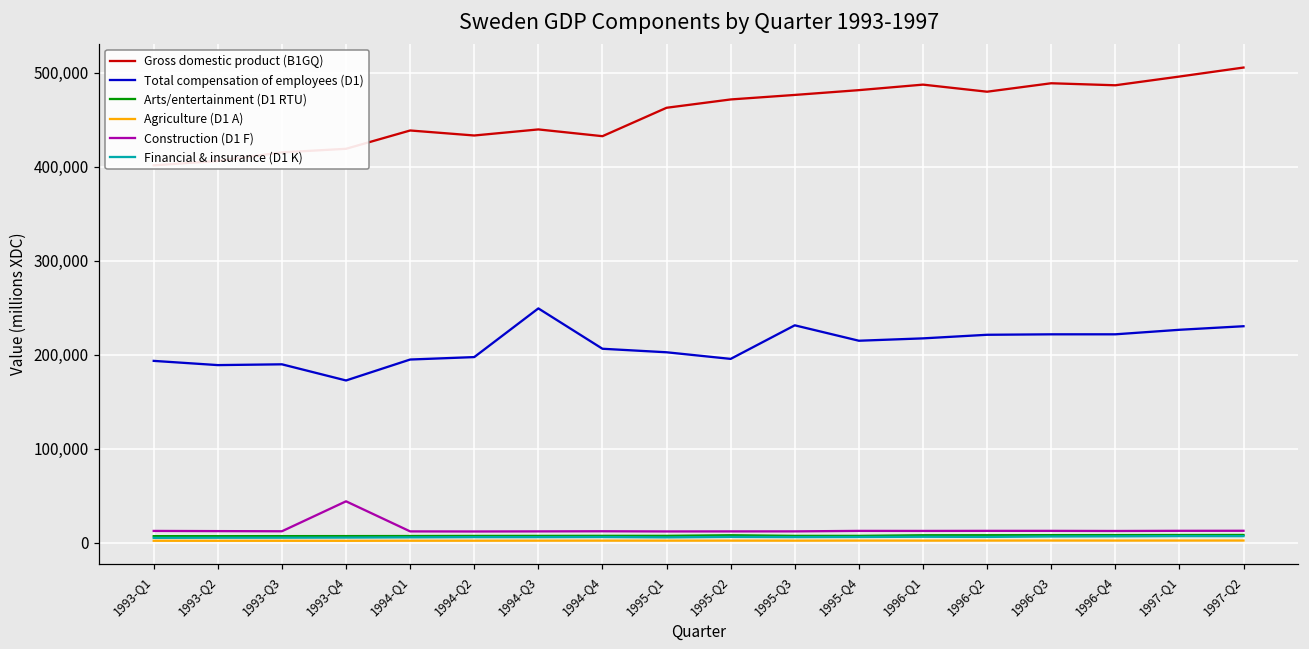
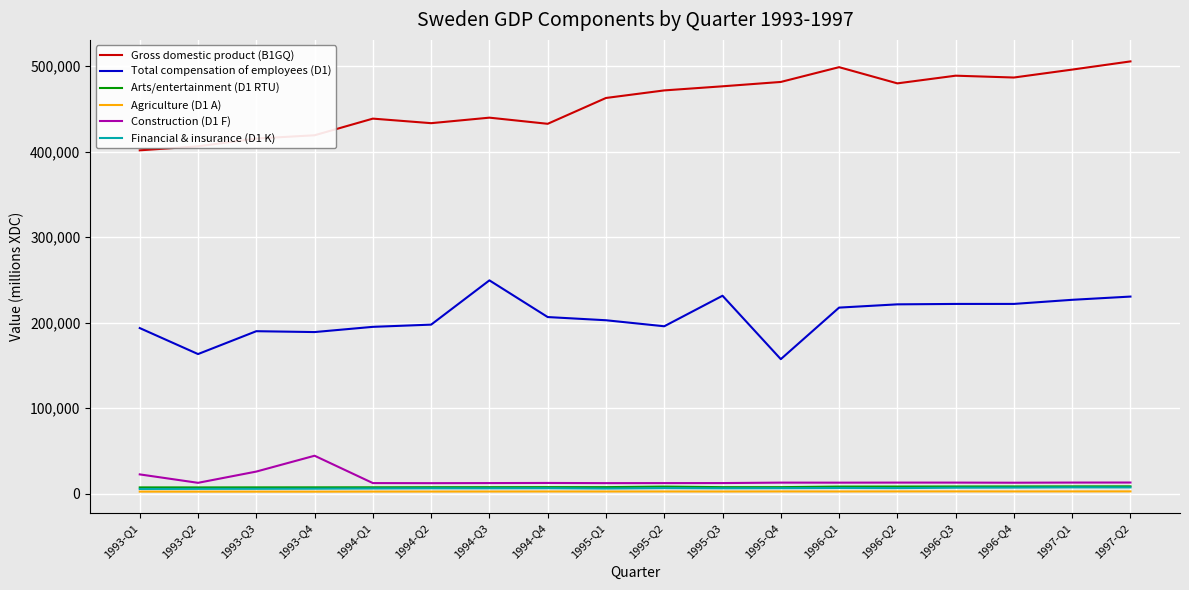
  {
    "Gross domestic product (B1GQ)": {
      "1993-Q1": "400,000",
      "1994-Q1": "440,000",
      "1994-Q2": "430,000",
      "1994-Q3": "440,000",
      "1994-Q4": "430,000",
      "1995-Q1": "460,000",
      "1995-Q2": "470,000",
      "1995-Q3": "480,000",
      "1995-Q4": "480,000",
-     "1996-Q1": "490,000",
+     "1996-Q1": "500,000",
      "1996-Q2": "480,000",
      "1996-Q3": "490,000",
      "1996-Q4": "490,000",
      "1997-Q1": "500,000",
      "1997-Q2": "510,000"
    },
    "Total compensation of employees (D1)": {
      "1993-Q1": "190,000",
-     "1993-Q2": "190,000",
+     "1993-Q2": "160,000",
      "1993-Q3": "190,000",
-     "1993-Q4": "170,000",
+     "1993-Q4": "190,000",
      "1994-Q1": "200,000",
      "1994-Q2": "200,000",
      "1994-Q3": "250,000",
      "1994-Q4": "210,000",
      "1995-Q1": "200,000",
      "1995-Q2": "200,000",
      "1995-Q3": "230,000",
-     "1995-Q4": "220,000",
+     "1995-Q4": "160,000",
      "1996-Q1": "220,000",
      "1996-Q2": "220,000",
      "1996-Q3": "220,000",
      "1996-Q4": "220,000",
      "1997-Q1": "230,000",
      "1997-Q2": "230,000"
    },
    "Agriculture (D1 A)": {
      "1993-Q1": "0",
      "1993-Q2": "0",
      "1993-Q3": "0",
      "1993-Q4": "0",
      "1994-Q1": "0",
      "1994-Q2": "0",
      "1994-Q3": "0",
      "1994-Q4": "0",
      "1995-Q1": "0",
      "1995-Q2": "0",
      "1995-Q3": "0",
      "1995-Q4": "0",
      "1996-Q1": "0",
      "1996-Q2": "0",
      "1996-Q3": "0",
      "1996-Q4": "0",
      "1997-Q1": "0",
      "1997-Q2": "0"
    },
    "Construction (D1 F)": {
-     "1993-Q1": "10,000",
+     "1993-Q1": "20,000",
      "1993-Q2": "10,000",
-     "1993-Q3": "10,000",
+     "1993-Q3": "30,000",
      "1993-Q4": "40,000",
      "1994-Q1": "10,000",
      "1994-Q2": "10,000",
      "1994-Q3": "10,000",
      "1994-Q4": "10,000",
      "1995-Q1": "10,000",
      "1995-Q2": "10,000",
      "1995-Q3": "10,000",
      "1995-Q4": "10,000",
      "1996-Q1": "10,000",
      "1996-Q2": "10,000",
      "1996-Q3": "10,000",
      "1996-Q4": "10,000",
      "1997-Q1": "10,000",
      "1997-Q2": "10,000"
    }
  }
